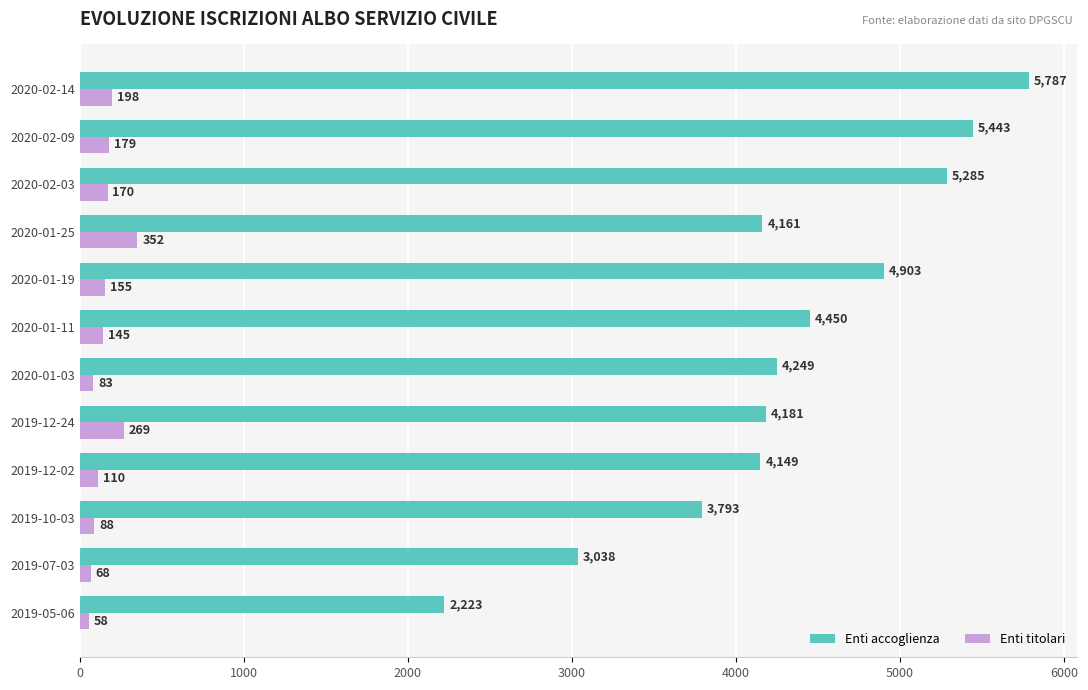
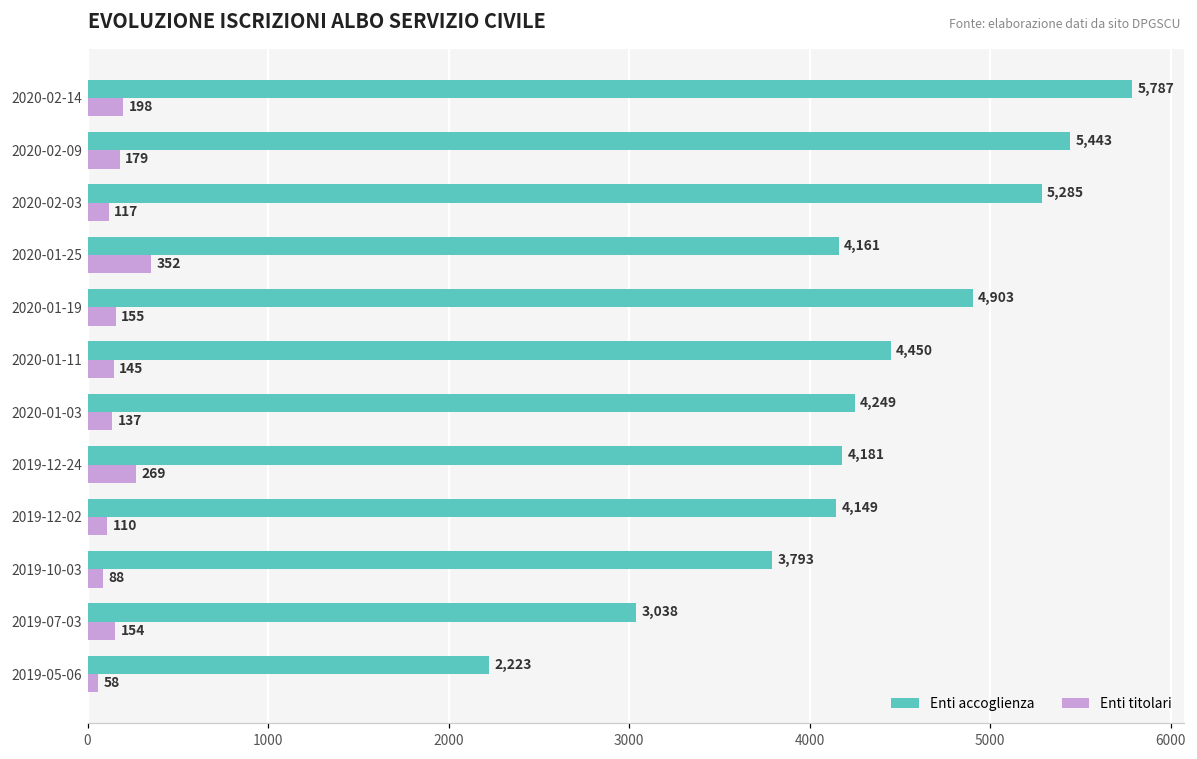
  {
    "Enti accoglienza": {
      "2020-02-14": "5,787",
      "2020-02-09": "5,443",
      "2020-02-03": "5,285",
      "2020-01-25": "4,161",
      "2020-01-19": "4,903",
      "2020-01-11": "4,450",
      "2020-01-03": "4,249",
      "2019-12-24": "4,181",
      "2019-12-02": "4,149",
      "2019-10-03": "3,793",
      "2019-07-03": "3,038",
      "2019-05-06": "2,223"
    },
    "Enti titolari": {
      "2020-02-14": "198",
      "2020-02-09": "179",
-     "2020-02-03": "170",
+     "2020-02-03": "117",
      "2020-01-25": "352",
      "2020-01-19": "155",
      "2020-01-11": "145",
-     "2020-01-03": "83",
+     "2020-01-03": "137",
      "2019-12-24": "269",
      "2019-12-02": "110",
      "2019-10-03": "88",
-     "2019-07-03": "68",
+     "2019-07-03": "154",
      "2019-05-06": "58"
    }
  }
